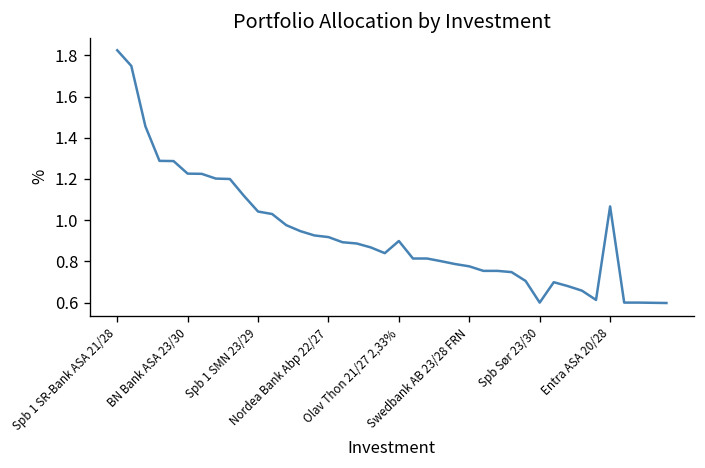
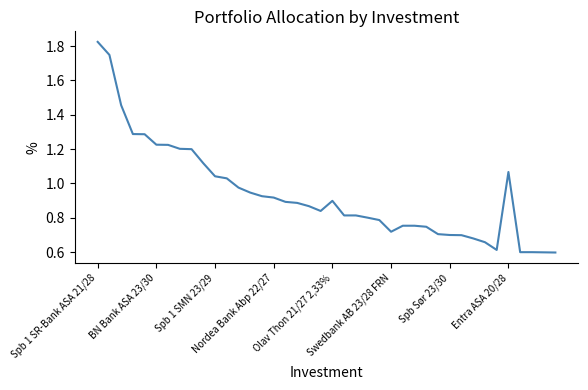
  {
    "Spb 1 SR-Bank ASA 21/28": 1.83,
    "BN Bank ASA 23/30": 1.23,
    "Spb 1 SMN 23/29": 1.04,
    "Nordea Bank Abp 22/27": 0.92,
    "Olav Thon 21/27 2,33%": 0.90,
-   "Swedbank AB 23/28 FRN": 0.78,
-   "Spb Sør 23/30": 0.6,
+   "Swedbank AB 23/28 FRN": 0.72,
+   "Spb Sør 23/30": 0.7,
    "Entra ASA 20/28": 1.07
  }
